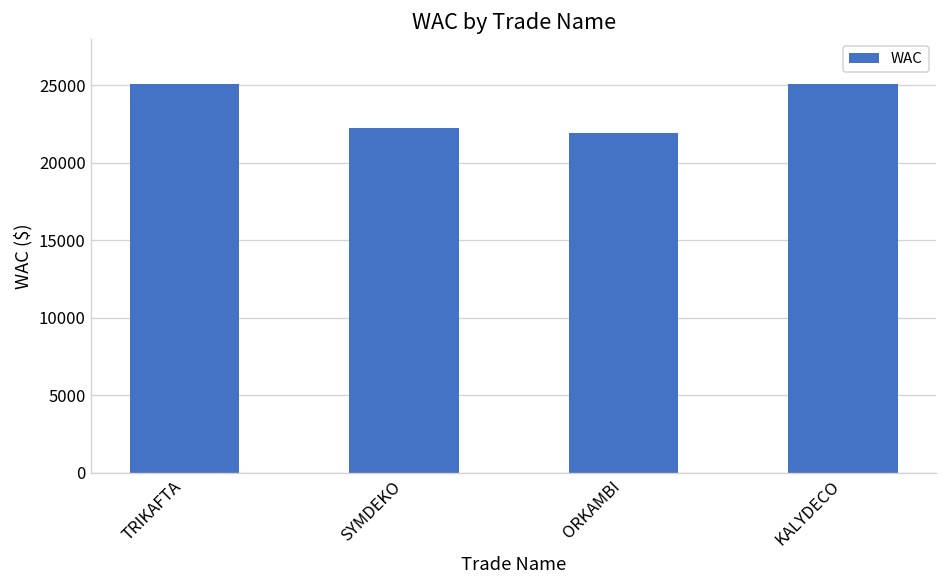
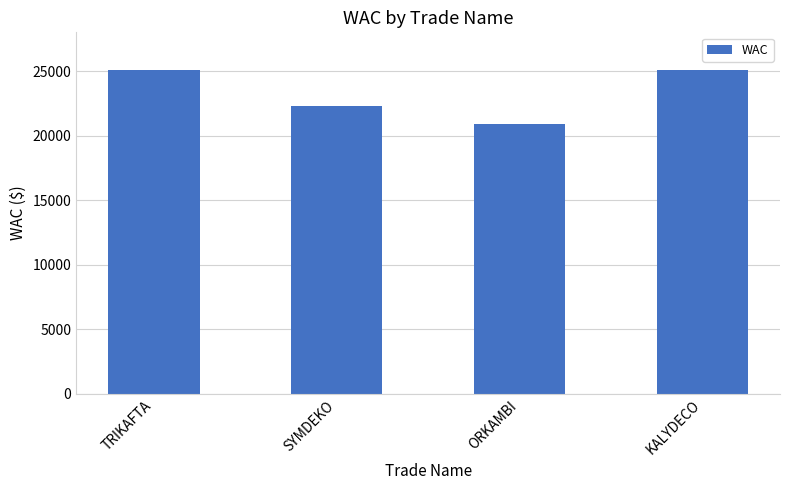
  {
    "TRIKAFTA": 25100,
    "SYMDEKO": 22300,
-   "ORKAMBI": 21900,
+   "ORKAMBI": 20900,
    "KALYDECO": 25100
  }
